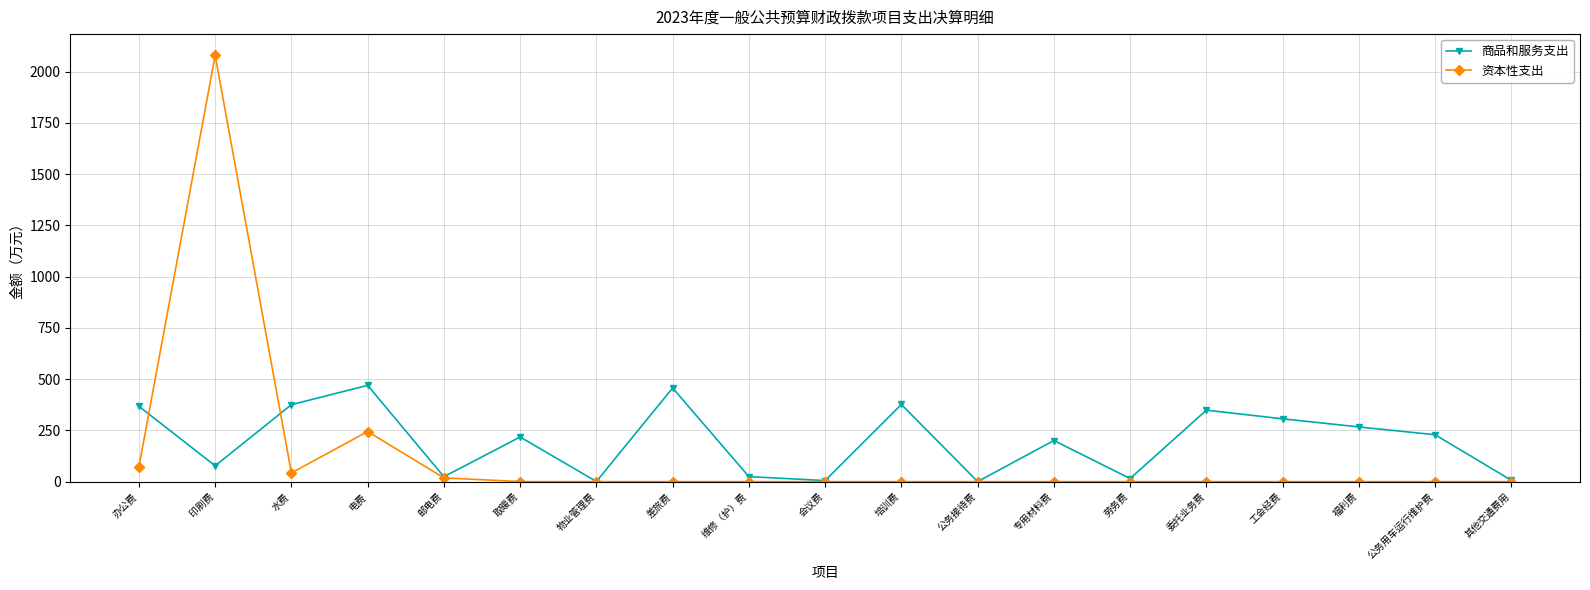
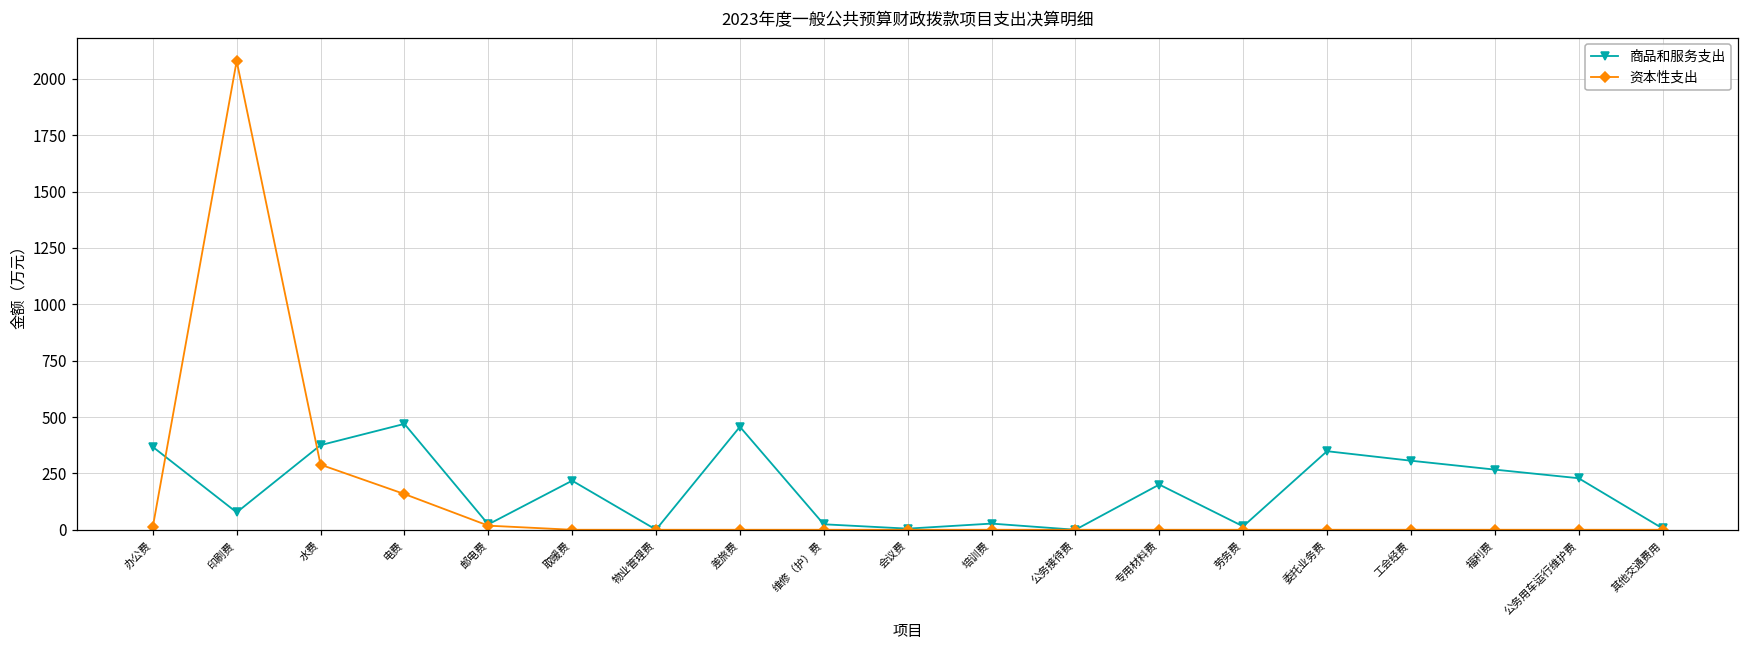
  {
    "商品和服务支出": {
      "办公费": 370,
      "印刷费": 80,
      "水费": 380,
      "电费": 470,
      "取暖费": 220,
      "差旅费": 460,
      "维修（护）费": 20,
-     "培训费": 380,
+     "培训费": 30,
      "专用材料费": 200,
      "劳务费": 20,
      "委托业务费": 350,
      "工会经费": 310,
      "福利费": 270,
      "公务用车运行维护费": 230
    },
    "资本性支出": {
-     "办公费": 70,
+     "办公费": 10,
      "印刷费": 2080,
-     "水费": 40,
-     "电费": 240,
+     "水费": 290,
+     "电费": 160,
      "取暖费": 0,
      "差旅费": 0,
      "维修（护）费": 0,
      "培训费": 0,
      "专用材料费": 0,
      "劳务费": 0,
      "委托业务费": 0,
      "工会经费": 0,
      "福利费": 0,
      "公务用车运行维护费": 0
    }
  }
